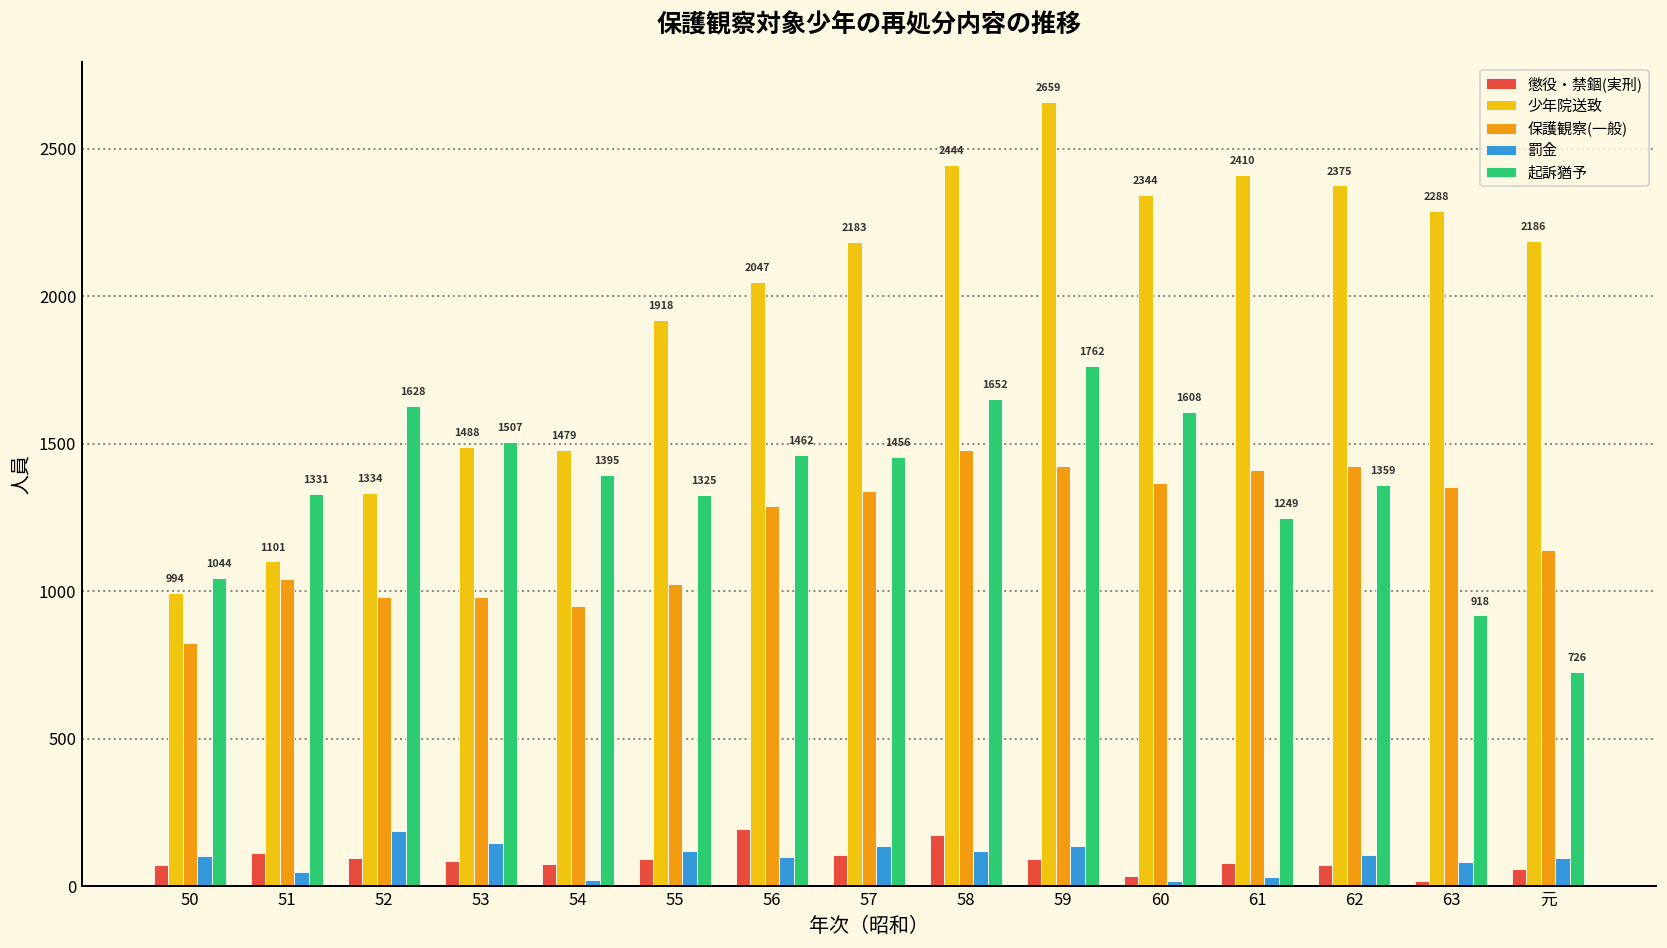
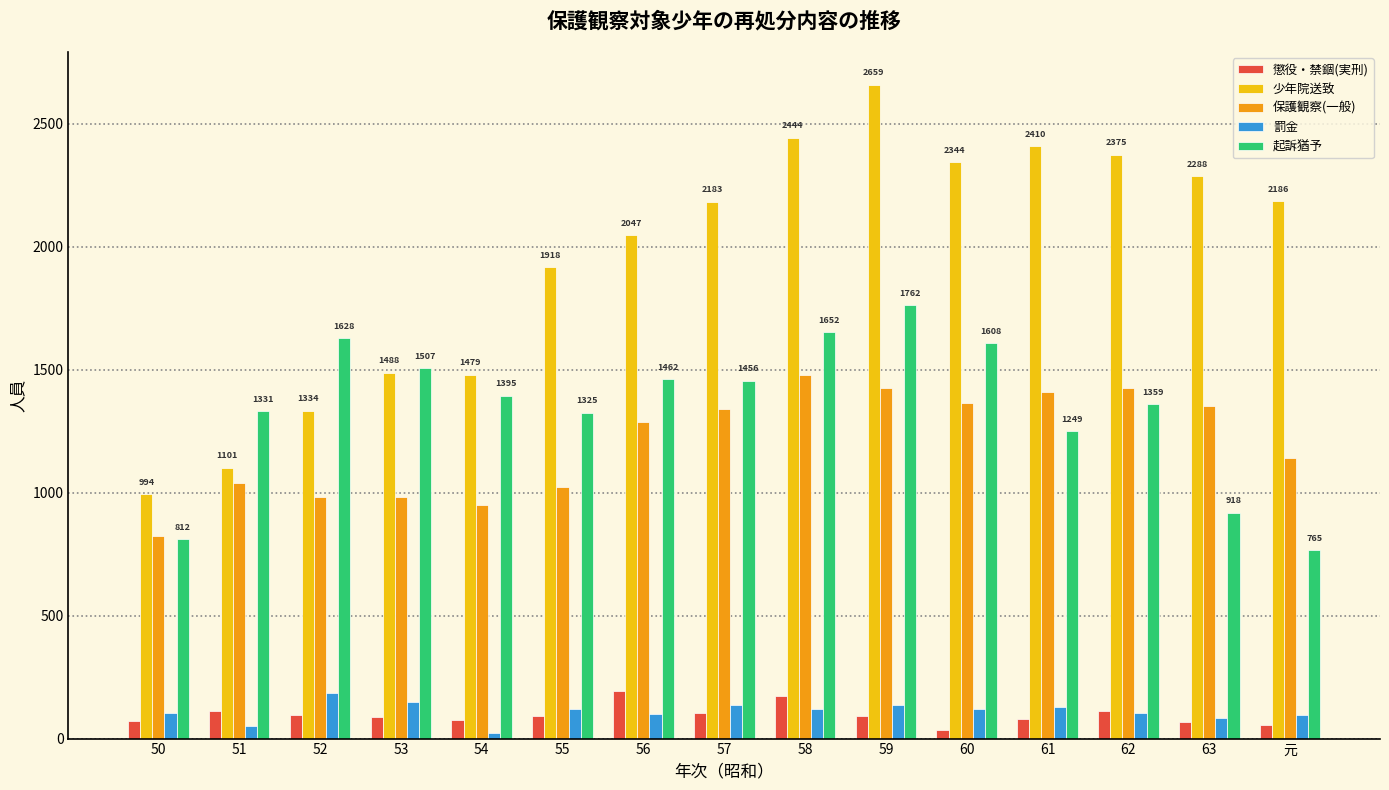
  {
    "懲役・禁錮(実刑)": {
      "50": 70,
      "51": 110,
      "52": 100,
      "53": 90,
      "54": 80,
      "55": 90,
      "56": 200,
      "57": 110,
      "58": 170,
      "59": 90,
      "60": 40,
      "61": 80,
-     "62": 70,
-     "63": 20,
+     "62": 110,
+     "63": 70,
      "元": 60
    },
    "罰金": {
      "50": 100,
      "51": 50,
      "52": 190,
      "53": 150,
      "54": 20,
      "55": 120,
      "56": 100,
      "57": 140,
      "58": 120,
      "59": 140,
-     "60": 20,
-     "61": 30,
+     "60": 120,
+     "61": 130,
      "62": 110,
      "63": 80,
      "元": 100
    },
    "起訴猶予": {
-     "50": 1044,
+     "50": 812,
      "51": 1331,
      "52": 1628,
      "53": 1507,
      "54": 1395,
      "55": 1325,
      "56": 1462,
      "57": 1456,
      "58": 1652,
      "59": 1762,
      "60": 1608,
      "61": 1249,
      "62": 1359,
      "63": 918,
-     "元": 726
+     "元": 765
    }
  }
